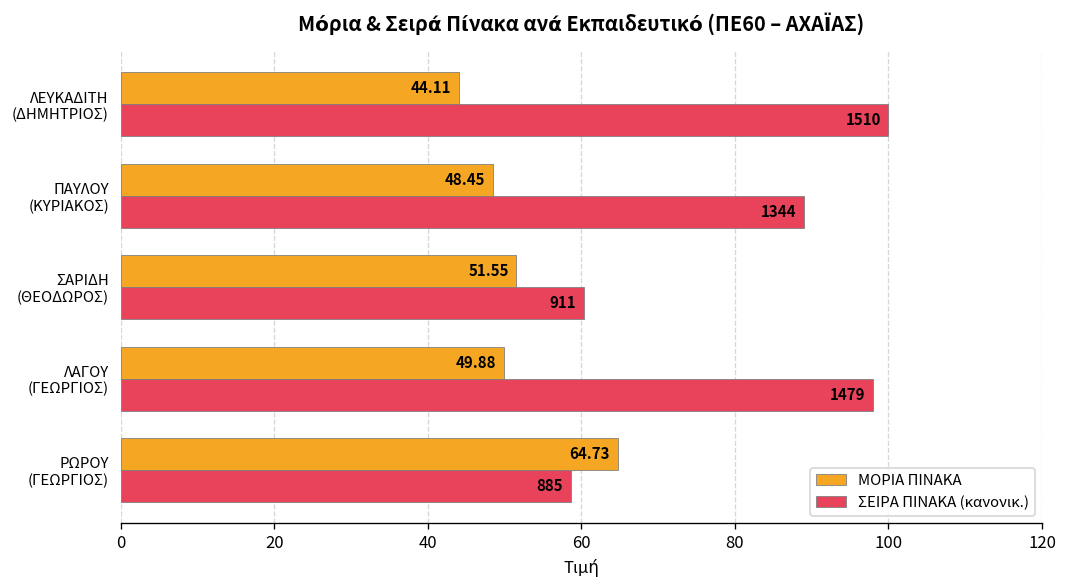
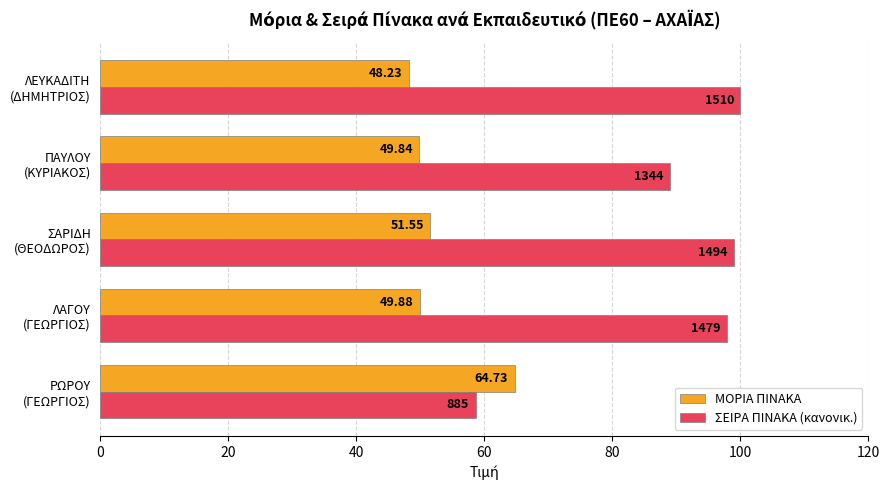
  {
    "ΜΟΡΙΑ ΠΙΝΑΚΑ": {
-     "ΛΕΥΚΑΔΙΤΗ (ΔΗΜΗΤΡΙΟΣ)": 44.11,
-     "ΠΑΥΛΟΥ (ΚΥΡΙΑΚΟΣ)": 48.45,
+     "ΛΕΥΚΑΔΙΤΗ (ΔΗΜΗΤΡΙΟΣ)": 48.23,
+     "ΠΑΥΛΟΥ (ΚΥΡΙΑΚΟΣ)": 49.84,
      "ΣΑΡΙΔΗ (ΘΕΟΔΩΡΟΣ)": 51.55,
      "ΛΑΓΟΥ (ΓΕΩΡΓΙΟΣ)": 49.88,
      "ΡΩΡΟΥ (ΓΕΩΡΓΙΟΣ)": 64.73
    },
    "ΣΕΙΡΑ ΠΙΝΑΚΑ (κανονικ.)": {
-     "ΣΑΡΙΔΗ (ΘΕΟΔΩΡΟΣ)": 911
+     "ΣΑΡΙΔΗ (ΘΕΟΔΩΡΟΣ)": 1494
    }
  }
